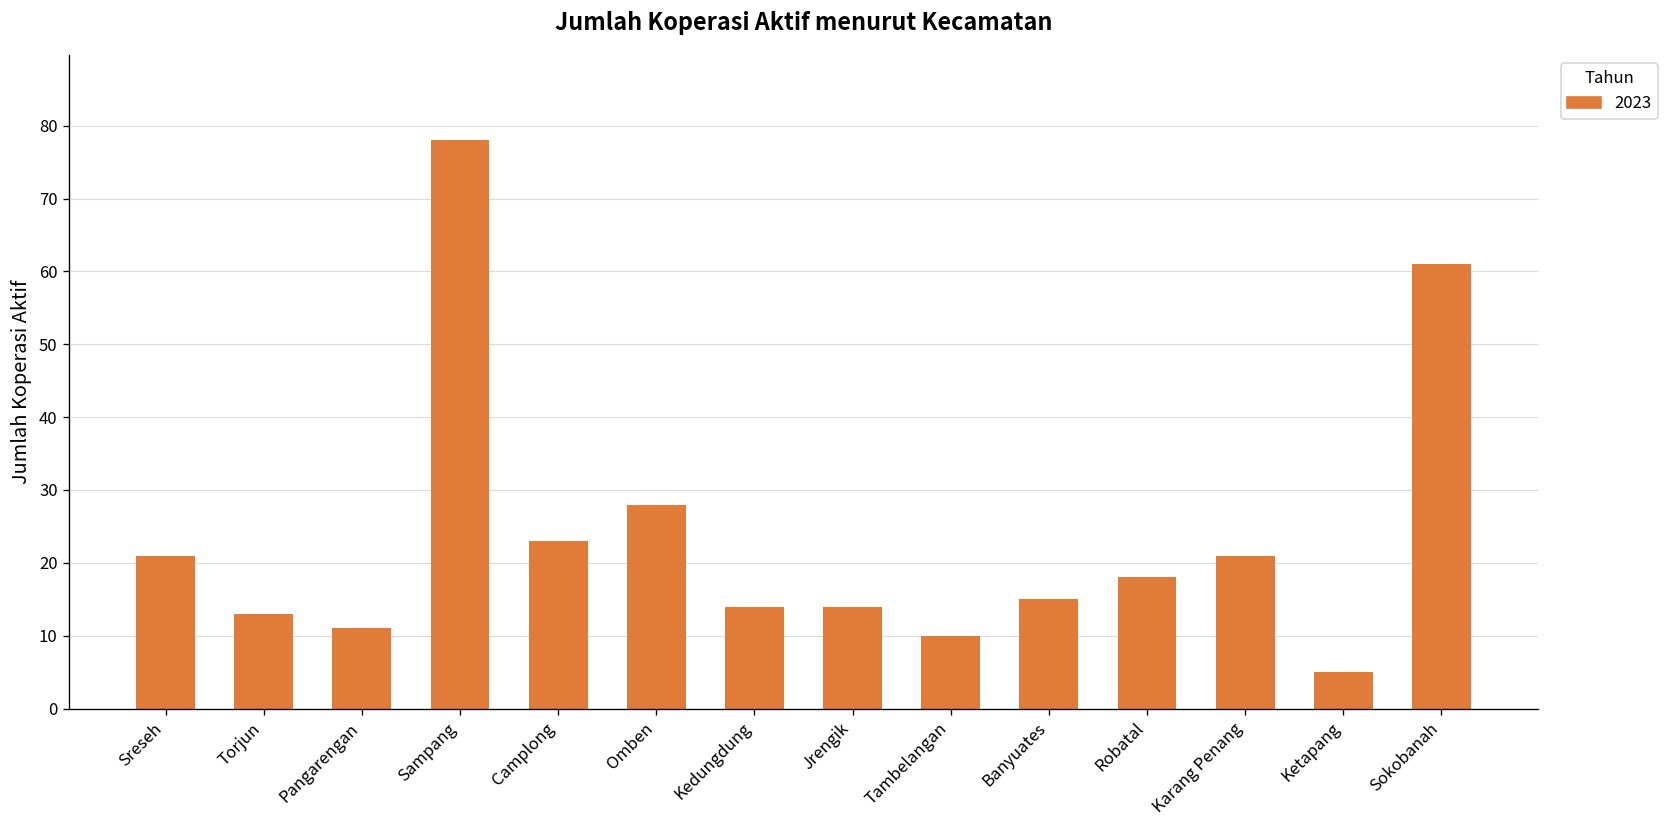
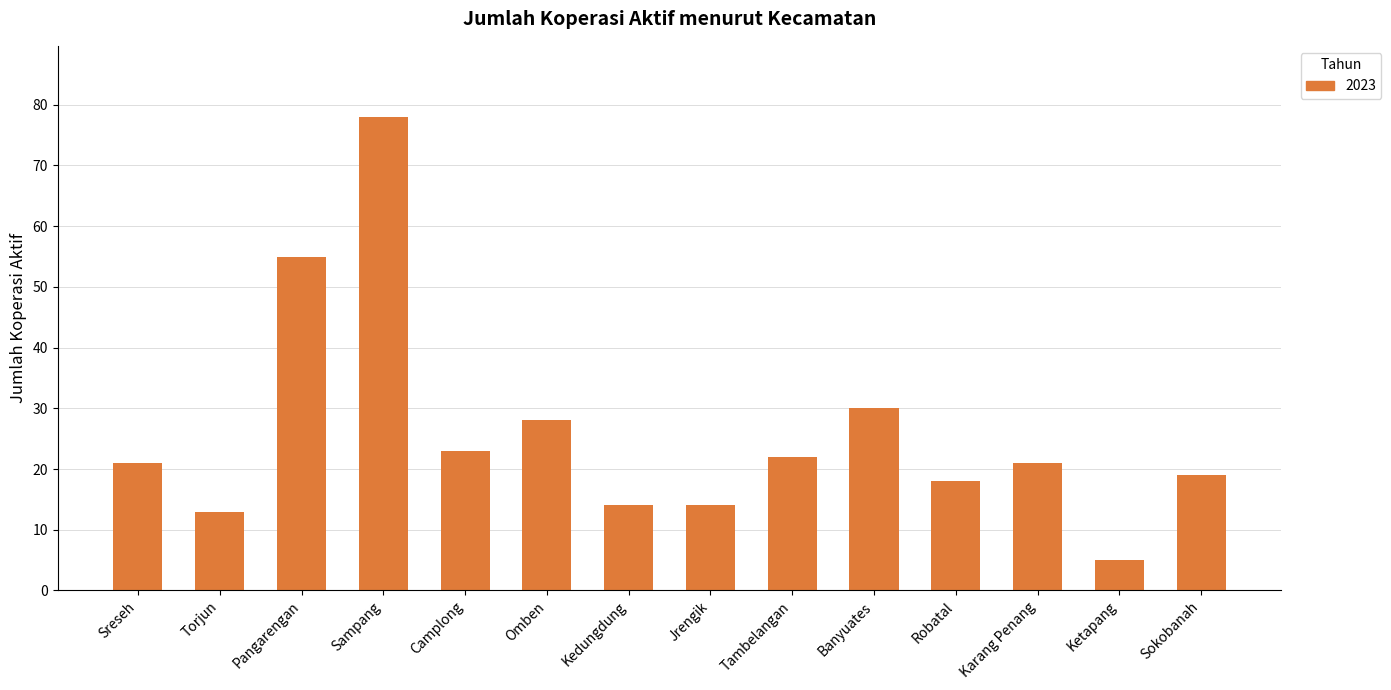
  {
    "Sreseh": 21,
    "Torjun": 13,
-   "Pangarengan": 11,
+   "Pangarengan": 55,
    "Sampang": 78,
    "Camplong": 23,
    "Omben": 28,
    "Kedungdung": 14,
    "Jrengik": 14,
-   "Tambelangan": 10,
-   "Banyuates": 15,
+   "Tambelangan": 22,
+   "Banyuates": 30,
    "Robatal": 18,
    "Karang Penang": 21,
    "Ketapang": 5,
-   "Sokobanah": 61
+   "Sokobanah": 19
  }
